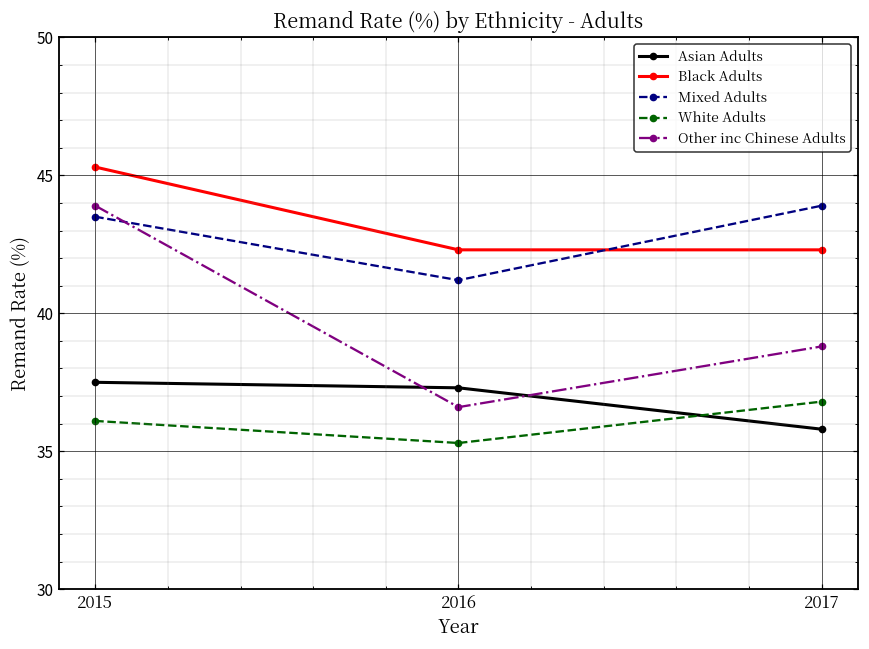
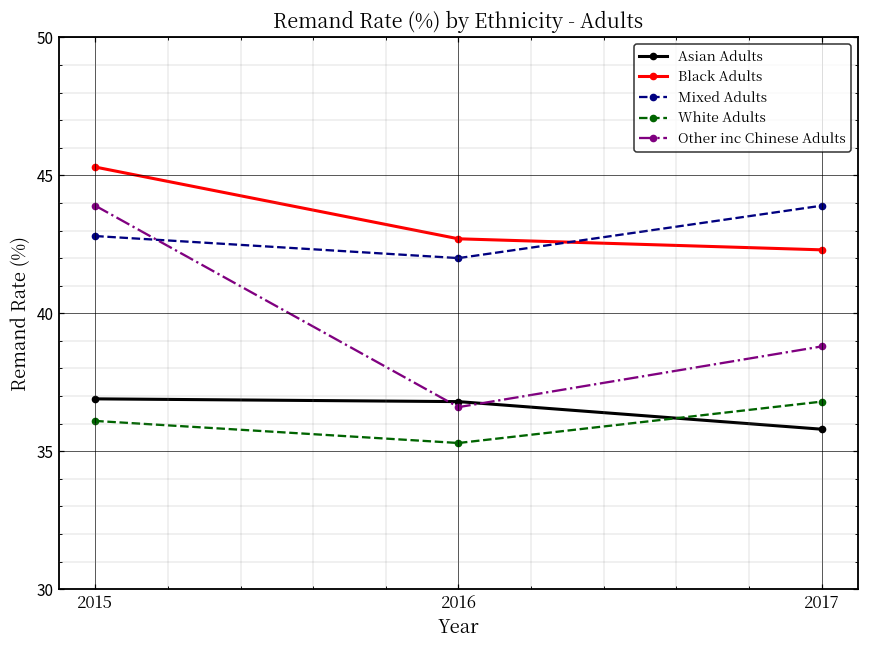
  {
    "Asian Adults": {
-     "2015": 37.5,
-     "2016": 37.3,
+     "2015": 36.9,
+     "2016": 36.8,
      "2017": 35.8
    },
    "Black Adults": {
      "2015": 45.3,
-     "2016": 42.3,
+     "2016": 42.7,
      "2017": 42.3
    },
    "Mixed Adults": {
-     "2015": 43.5,
-     "2016": 41.2,
+     "2015": 42.8,
+     "2016": 42.0,
      "2017": 43.9
    },
    "White Adults": {
      "2015": 36.1,
      "2016": 35.3,
      "2017": 36.8
    },
    "Other inc Chinese Adults": {
      "2015": 43.9,
      "2016": 36.6,
      "2017": 38.8
    }
  }
